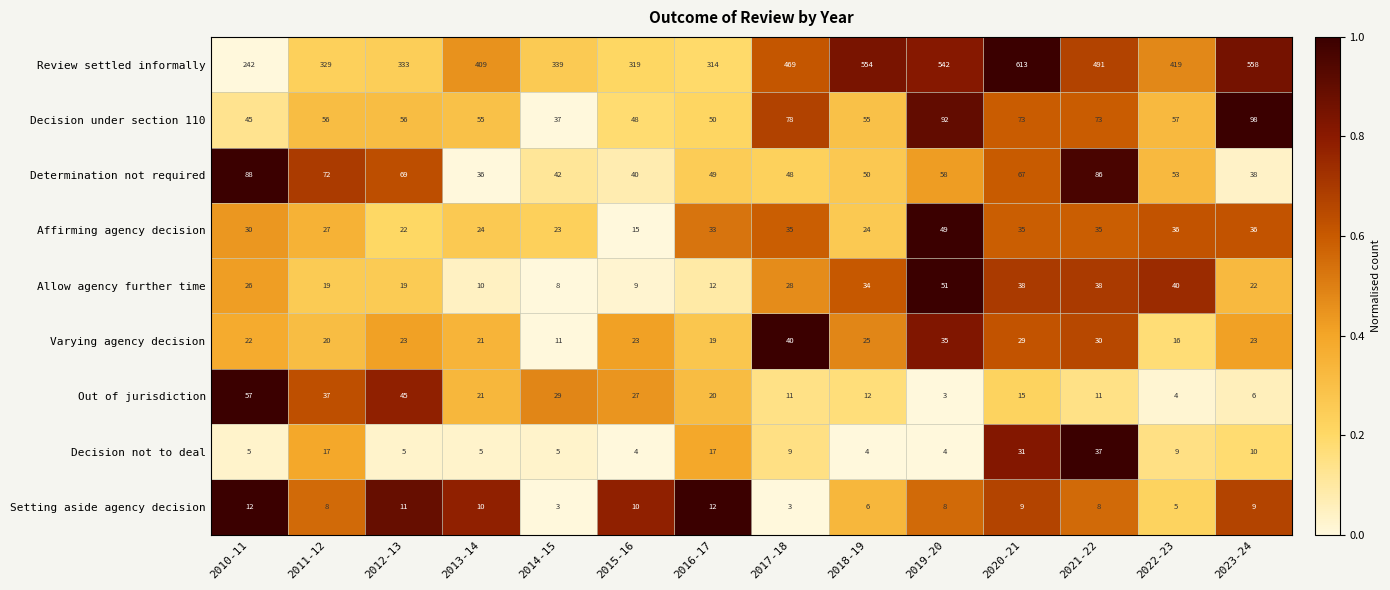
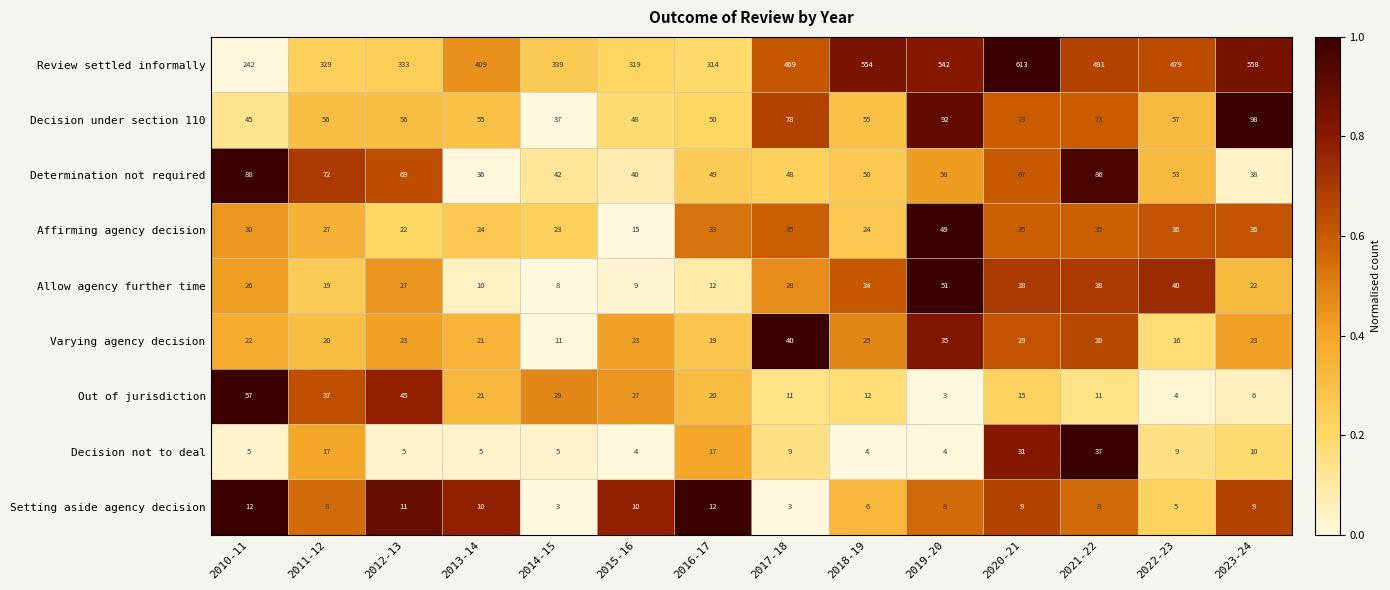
  {
    "Review settled informally": {
      "2010-11": 242,
      "2011-12": 329,
      "2012-13": 333,
      "2013-14": 409,
      "2014-15": 339,
      "2015-16": 319,
      "2016-17": 314,
      "2017-18": 469,
      "2018-19": 554,
      "2019-20": 542,
      "2020-21": 613,
      "2021-22": 491,
-     "2022-23": 419,
+     "2022-23": 479,
      "2023-24": 558
    },
    "Decision under section 110": {
      "2010-11": 45,
      "2011-12": 56,
      "2012-13": 56,
      "2013-14": 55,
      "2014-15": 37,
      "2015-16": 48,
      "2016-17": 50,
      "2017-18": 78,
      "2018-19": 55,
      "2019-20": 92,
      "2020-21": 73,
      "2021-22": 73,
      "2022-23": 57,
      "2023-24": 98
    },
    "Determination not required": {
      "2010-11": 88,
      "2011-12": 72,
      "2012-13": 69,
      "2013-14": 36,
      "2014-15": 42,
      "2015-16": 40,
      "2016-17": 49,
      "2017-18": 48,
      "2018-19": 50,
      "2019-20": 58,
      "2020-21": 67,
      "2021-22": 86,
      "2022-23": 53,
      "2023-24": 38
    },
    "Affirming agency decision": {
      "2010-11": 30,
      "2011-12": 27,
      "2012-13": 22,
      "2013-14": 24,
      "2014-15": 23,
      "2015-16": 15,
      "2016-17": 33,
      "2017-18": 35,
      "2018-19": 24,
      "2019-20": 49,
      "2020-21": 35,
      "2021-22": 35,
      "2022-23": 36,
      "2023-24": 36
    },
    "Allow agency further time": {
      "2010-11": 26,
      "2011-12": 19,
-     "2012-13": 19,
+     "2012-13": 27,
      "2013-14": 10,
      "2014-15": 8,
      "2015-16": 9,
      "2016-17": 12,
      "2017-18": 28,
      "2018-19": 34,
      "2019-20": 51,
      "2020-21": 38,
      "2021-22": 38,
      "2022-23": 40,
      "2023-24": 22
    },
    "Varying agency decision": {
      "2010-11": 22,
      "2011-12": 20,
      "2012-13": 23,
      "2013-14": 21,
      "2014-15": 11,
      "2015-16": 23,
      "2016-17": 19,
      "2017-18": 40,
      "2018-19": 25,
      "2019-20": 35,
      "2020-21": 29,
      "2021-22": 30,
      "2022-23": 16,
      "2023-24": 23
    },
    "Out of jurisdiction": {
      "2010-11": 57,
      "2011-12": 37,
      "2012-13": 45,
      "2013-14": 21,
      "2014-15": 29,
      "2015-16": 27,
      "2016-17": 20,
      "2017-18": 11,
      "2018-19": 12,
      "2019-20": 3,
      "2020-21": 15,
      "2021-22": 11,
      "2022-23": 4,
      "2023-24": 6
    },
    "Decision not to deal": {
      "2010-11": 5,
      "2011-12": 17,
      "2012-13": 5,
      "2013-14": 5,
      "2014-15": 5,
      "2015-16": 4,
      "2016-17": 17,
      "2017-18": 9,
      "2018-19": 4,
      "2019-20": 4,
      "2020-21": 31,
      "2021-22": 37,
      "2022-23": 9,
      "2023-24": 10
    },
    "Setting aside agency decision": {
      "2010-11": 12,
      "2011-12": 8,
      "2012-13": 11,
      "2013-14": 10,
      "2014-15": 3,
      "2015-16": 10,
      "2016-17": 12,
      "2017-18": 3,
      "2018-19": 6,
      "2019-20": 8,
      "2020-21": 9,
      "2021-22": 8,
      "2022-23": 5,
      "2023-24": 9
    }
  }
